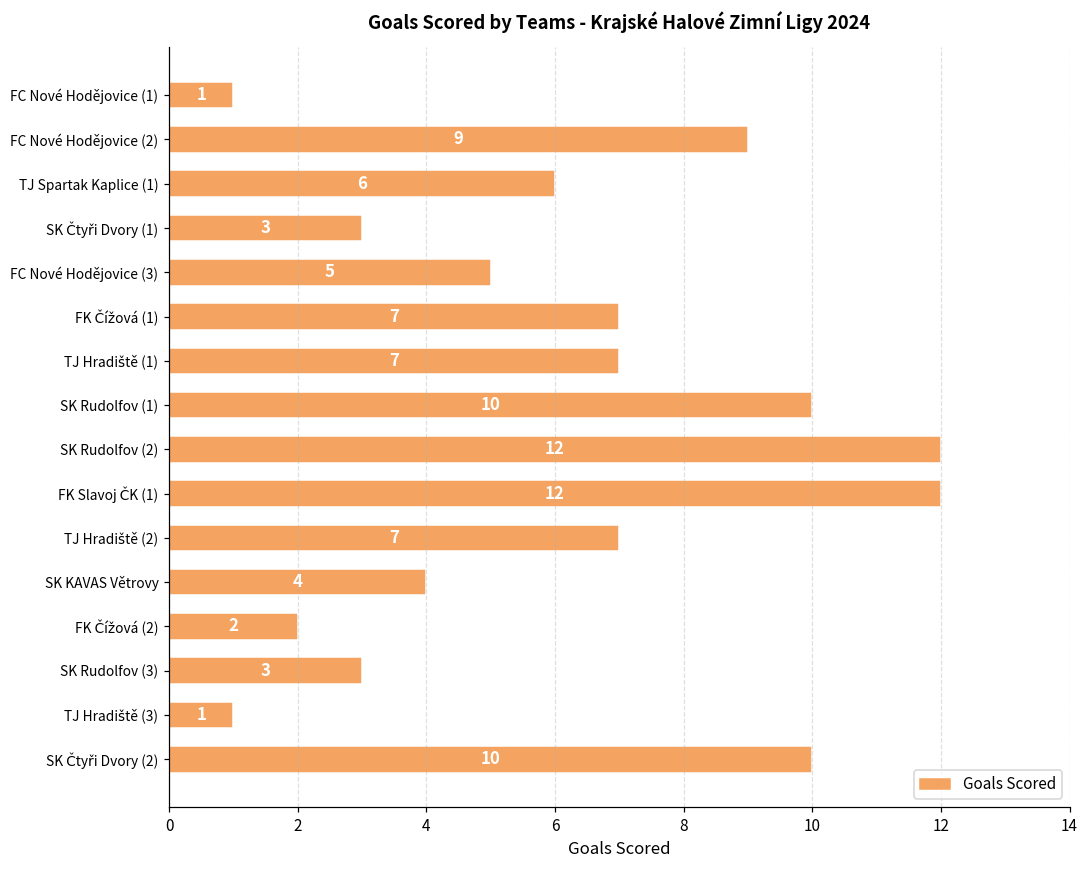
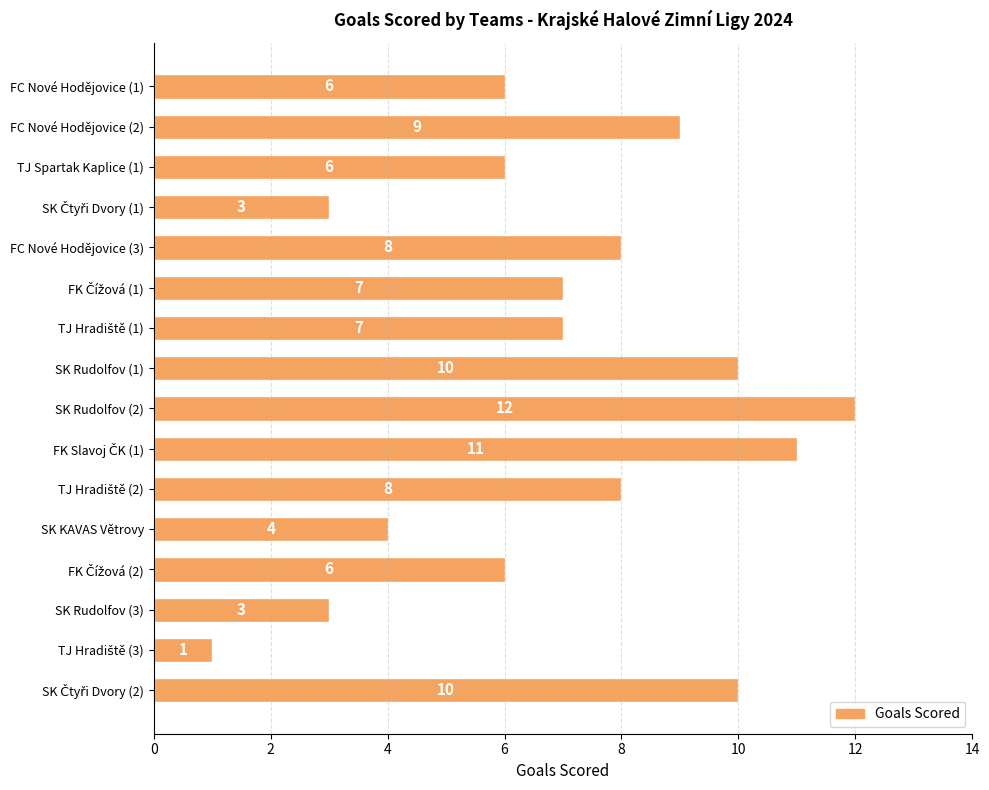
  {
-   "FC Nové Hodějovice (1)": 1,
+   "FC Nové Hodějovice (1)": 6,
    "FC Nové Hodějovice (2)": 9,
    "TJ Spartak Kaplice (1)": 6,
    "SK Čtyři Dvory (1)": 3,
-   "FC Nové Hodějovice (3)": 5,
+   "FC Nové Hodějovice (3)": 8,
    "FK Čížová (1)": 7,
    "TJ Hradiště (1)": 7,
    "SK Rudolfov (1)": 10,
    "SK Rudolfov (2)": 12,
-   "FK Slavoj ČK (1)": 12,
-   "TJ Hradiště (2)": 7,
+   "FK Slavoj ČK (1)": 11,
+   "TJ Hradiště (2)": 8,
    "SK KAVAS Větrovy": 4,
-   "FK Čížová (2)": 2,
+   "FK Čížová (2)": 6,
    "SK Rudolfov (3)": 3,
    "TJ Hradiště (3)": 1,
    "SK Čtyři Dvory (2)": 10
  }
